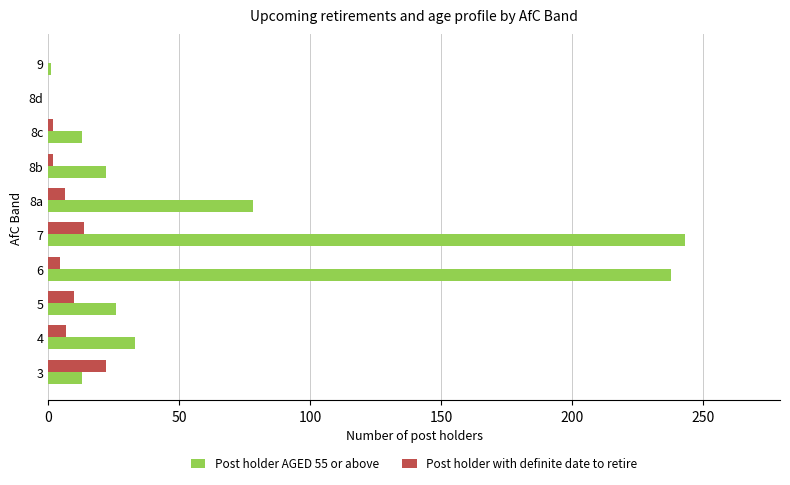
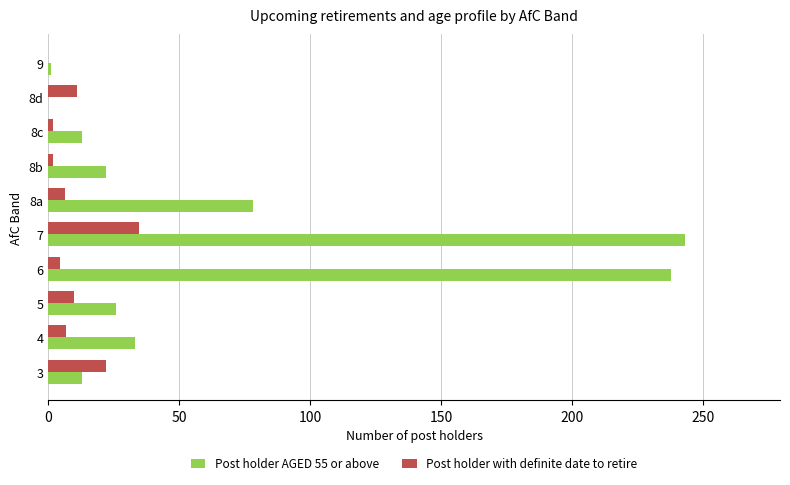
  {
    "Post holder AGED 55 or above": {
      "9": 1,
      "8d": 0,
      "8c": 13,
      "8b": 22,
      "8a": 78,
      "7": 243,
      "6": 238,
      "5": 26,
      "4": 33,
      "3": 13
    },
    "Post holder with definite date to retire": {
      "9": 0,
-     "8d": 0,
+     "8d": 11,
      "8c": 2,
      "8b": 2,
      "8a": 6,
-     "7": 14,
+     "7": 35,
      "6": 5,
      "5": 10,
      "4": 7,
      "3": 22
    }
  }
